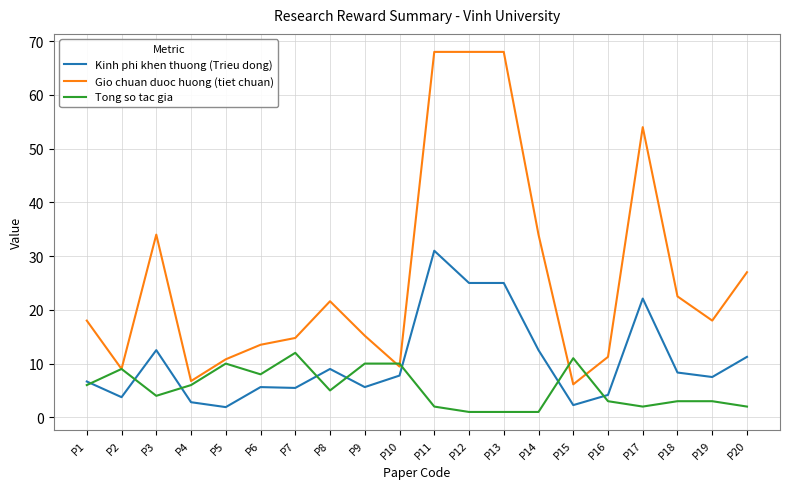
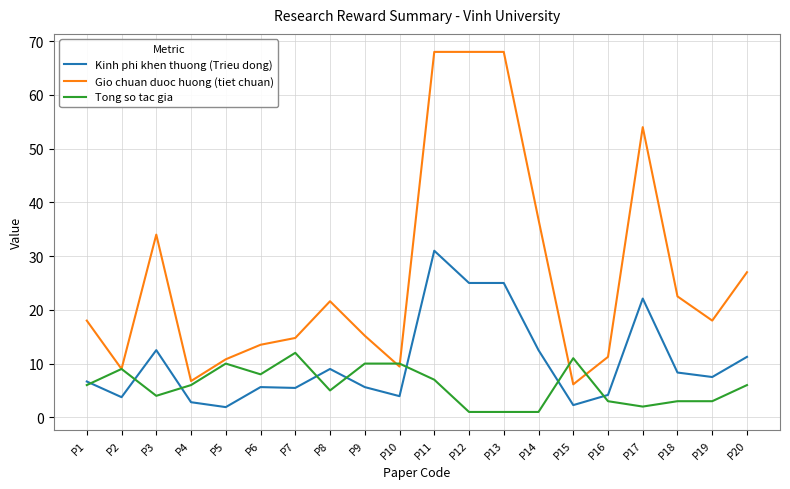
  {
    "Kinh phi khen thuong (Trieu dong)": {
      "P1": 7,
      "P2": 4,
      "P3": 13,
      "P4": 3,
      "P5": 2,
      "P6": 6,
      "P7": 5,
      "P8": 9,
      "P9": 6,
-     "P10": 8,
+     "P10": 4,
      "P11": 31,
      "P12": 25,
      "P13": 25,
      "P14": 13,
      "P15": 2,
      "P16": 4,
      "P17": 22,
      "P18": 8,
      "P19": 8,
      "P20": 11
    },
    "Gio chuan duoc huong (tiet chuan)": {
      "P1": 18,
      "P3": 34,
      "P4": 7,
      "P5": 11,
      "P6": 14,
      "P7": 15,
      "P8": 22,
      "P9": 15,
      "P10": 9,
      "P11": 68,
      "P12": 68,
      "P13": 68,
-     "P14": 34,
+     "P14": 37,
      "P15": 6,
      "P16": 11,
      "P17": 54,
      "P18": 23,
      "P19": 18,
      "P20": 27
    },
    "Tong so tac gia": {
      "P1": 6,
      "P3": 4,
      "P4": 6,
      "P5": 10,
      "P6": 8,
      "P7": 12,
      "P8": 5,
      "P9": 10,
      "P10": 10,
-     "P11": 2,
+     "P11": 7,
      "P12": 1,
      "P13": 1,
      "P14": 1,
      "P15": 11,
      "P16": 3,
      "P17": 2,
      "P18": 3,
      "P19": 3,
-     "P20": 2
+     "P20": 6
    }
  }
